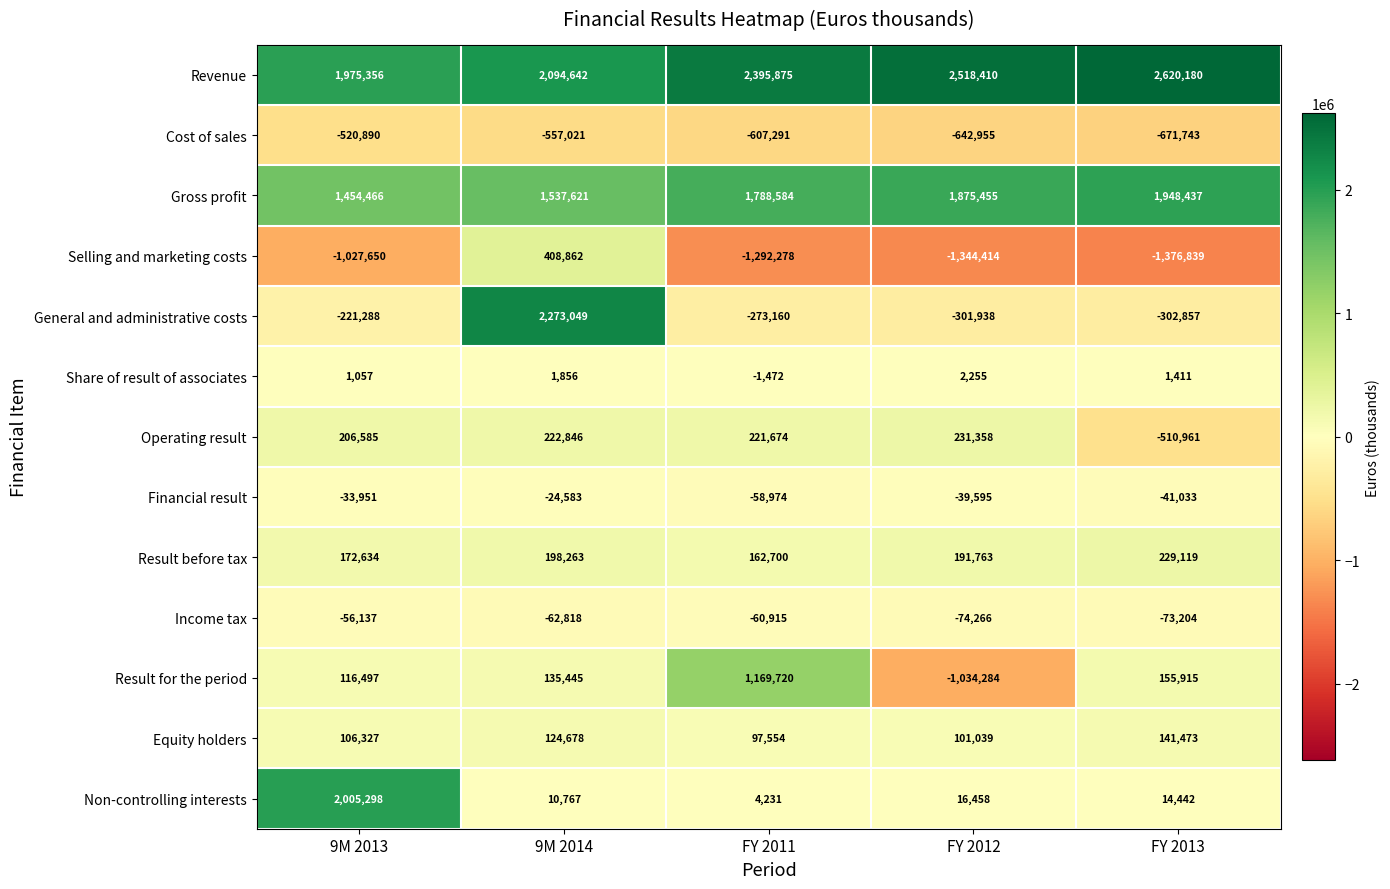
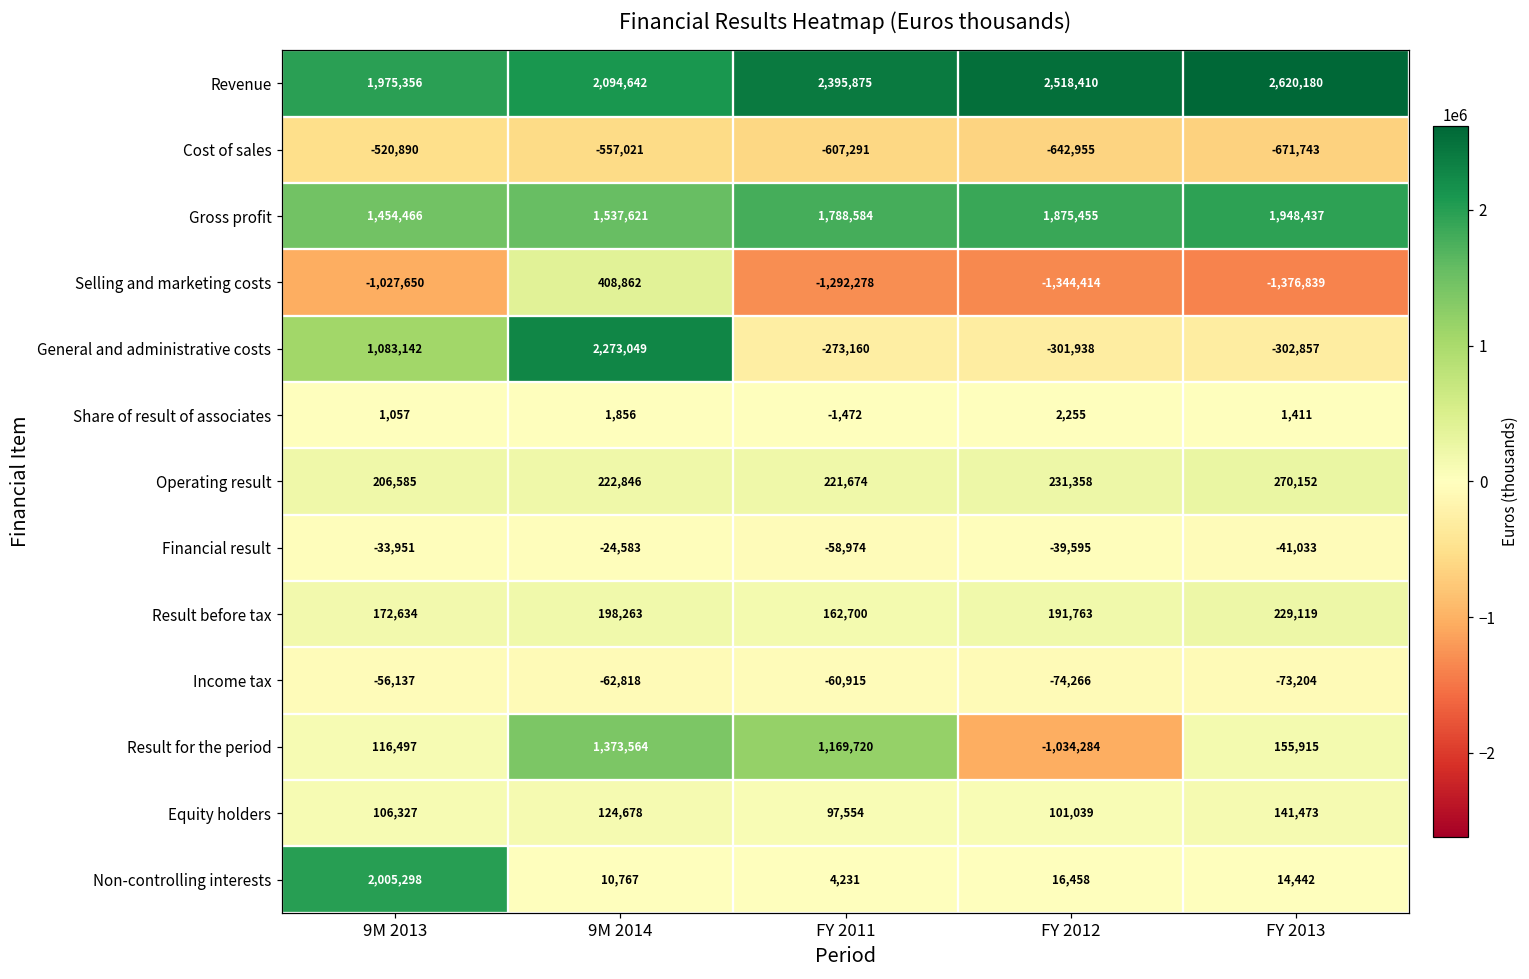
  {
    "Revenue": {
      "9M 2013": "1,975,356",
      "9M 2014": "2,094,642",
      "FY 2011": "2,395,875",
      "FY 2012": "2,518,410",
      "FY 2013": "2,620,180"
    },
    "Cost of sales": {
      "9M 2013": "-520,890",
      "9M 2014": "-557,021",
      "FY 2011": "-607,291",
      "FY 2012": "-642,955",
      "FY 2013": "-671,743"
    },
    "Gross profit": {
      "9M 2013": "1,454,466",
      "9M 2014": "1,537,621",
      "FY 2011": "1,788,584",
      "FY 2012": "1,875,455",
      "FY 2013": "1,948,437"
    },
    "Selling and marketing costs": {
      "9M 2013": "-1,027,650",
      "9M 2014": "408,862",
      "FY 2011": "-1,292,278",
      "FY 2012": "-1,344,414",
      "FY 2013": "-1,376,839"
    },
    "General and administrative costs": {
-     "9M 2013": "-221,288",
+     "9M 2013": "1,083,142",
      "9M 2014": "2,273,049",
      "FY 2011": "-273,160",
      "FY 2012": "-301,938",
      "FY 2013": "-302,857"
    },
    "Share of result of associates": {
      "9M 2013": "1,057",
      "9M 2014": "1,856",
      "FY 2011": "-1,472",
      "FY 2012": "2,255",
      "FY 2013": "1,411"
    },
    "Operating result": {
      "9M 2013": "206,585",
      "9M 2014": "222,846",
      "FY 2011": "221,674",
      "FY 2012": "231,358",
-     "FY 2013": "-510,961"
+     "FY 2013": "270,152"
    },
    "Financial result": {
      "9M 2013": "-33,951",
      "9M 2014": "-24,583",
      "FY 2011": "-58,974",
      "FY 2012": "-39,595",
      "FY 2013": "-41,033"
    },
    "Result before tax": {
      "9M 2013": "172,634",
      "9M 2014": "198,263",
      "FY 2011": "162,700",
      "FY 2012": "191,763",
      "FY 2013": "229,119"
    },
    "Income tax": {
      "9M 2013": "-56,137",
      "9M 2014": "-62,818",
      "FY 2011": "-60,915",
      "FY 2012": "-74,266",
      "FY 2013": "-73,204"
    },
    "Result for the period": {
      "9M 2013": "116,497",
-     "9M 2014": "135,445",
+     "9M 2014": "1,373,564",
      "FY 2011": "1,169,720",
      "FY 2012": "-1,034,284",
      "FY 2013": "155,915"
    },
    "Equity holders": {
      "9M 2013": "106,327",
      "9M 2014": "124,678",
      "FY 2011": "97,554",
      "FY 2012": "101,039",
      "FY 2013": "141,473"
    },
    "Non-controlling interests": {
      "9M 2013": "2,005,298",
      "9M 2014": "10,767",
      "FY 2011": "4,231",
      "FY 2012": "16,458",
      "FY 2013": "14,442"
    }
  }
